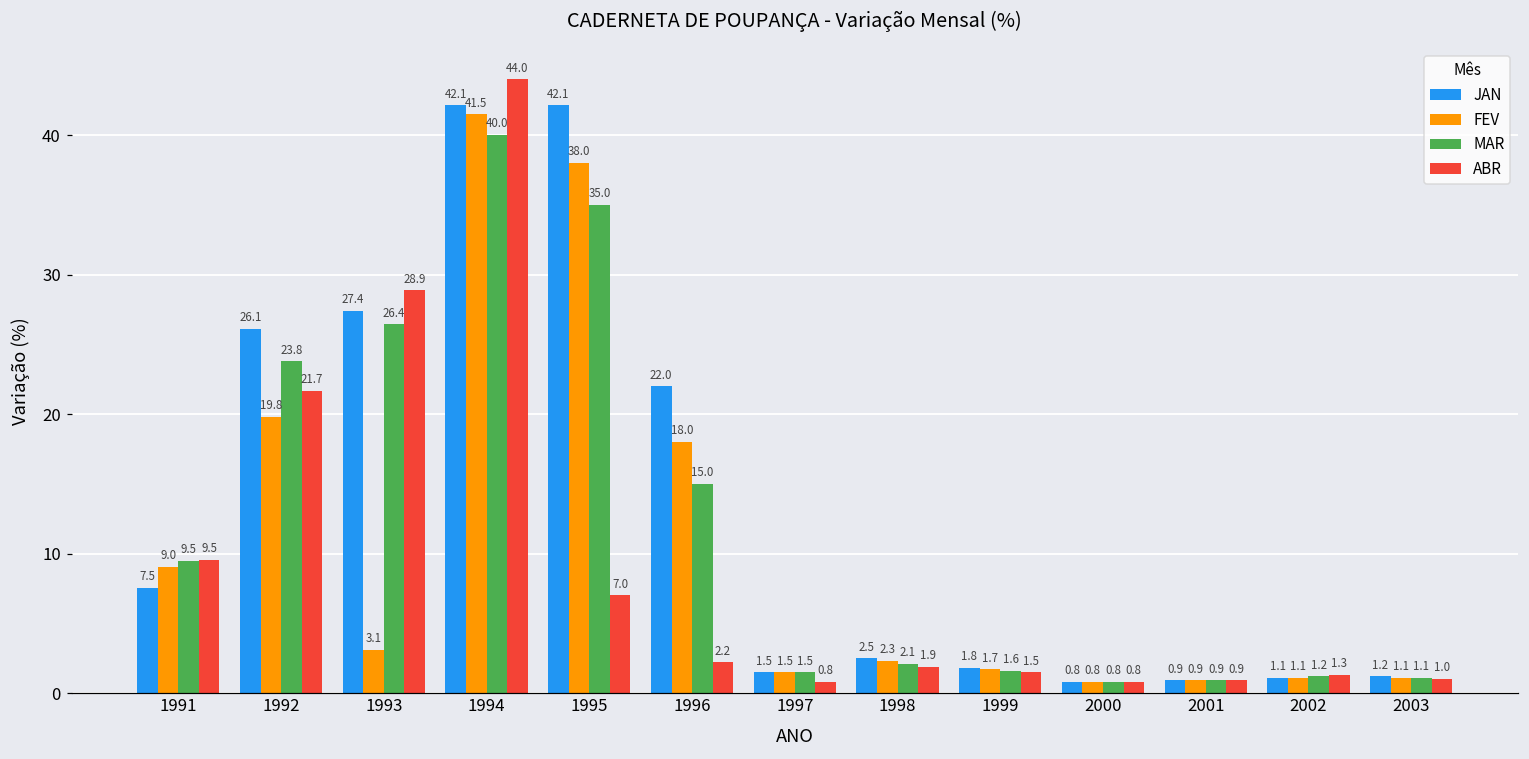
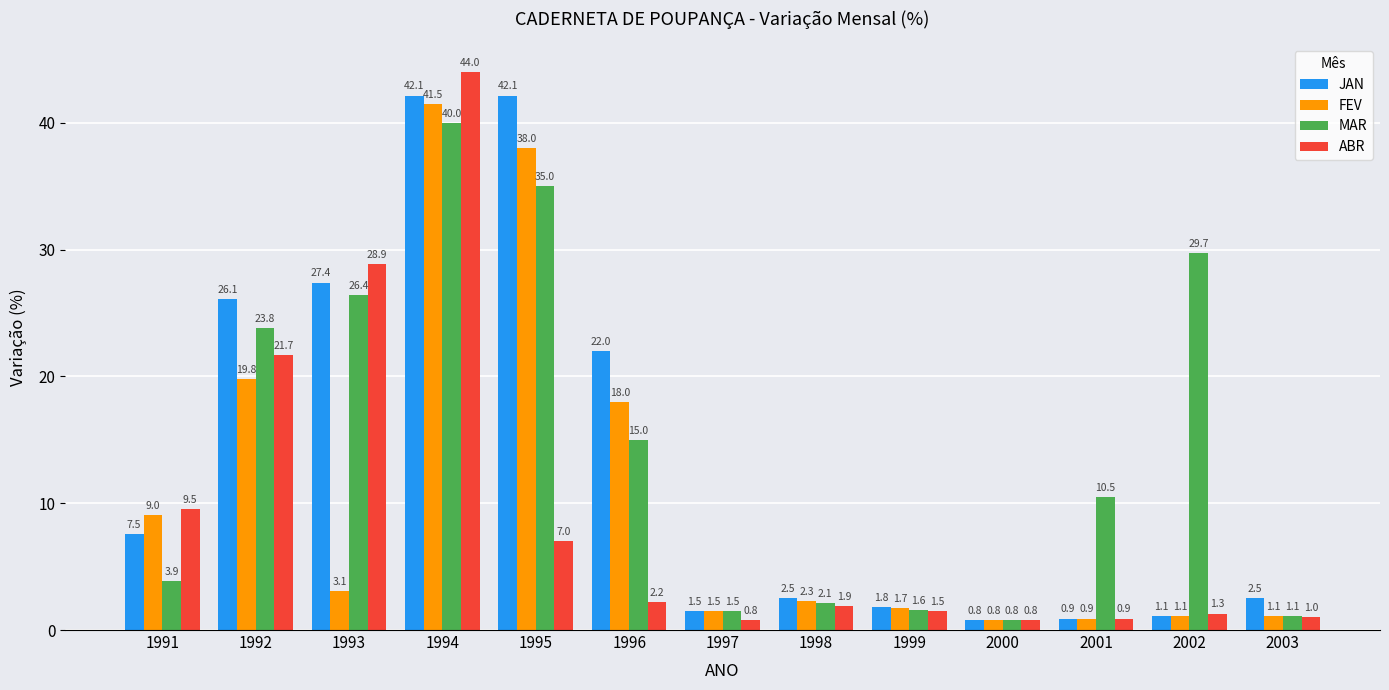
  {
    "JAN": {
      "1991": 7.5,
      "1992": 26.1,
      "1993": 27.4,
      "1994": 42.1,
      "1995": 42.1,
      "1996": 22.0,
      "1997": 1.5,
      "1998": 2.5,
      "1999": 1.8,
      "2000": 0.8,
      "2001": 0.9,
      "2002": 1.1,
-     "2003": 1.2
+     "2003": 2.5
    },
    "FEV": {
      "1991": 9.0,
      "1992": 19.8,
      "1993": 3.1,
      "1994": 41.5,
      "1995": 38.0,
      "1996": 18.0,
      "1997": 1.5,
      "1998": 2.3,
      "1999": 1.7,
      "2000": 0.8,
      "2001": 0.9,
      "2002": 1.1,
      "2003": 1.1
    },
    "MAR": {
-     "1991": 9.5,
+     "1991": 3.9,
      "1992": 23.8,
      "1993": 26.4,
      "1994": 40.0,
      "1995": 35.0,
      "1996": 15.0,
      "1997": 1.5,
      "1998": 2.1,
      "1999": 1.6,
      "2000": 0.8,
-     "2001": 0.9,
-     "2002": 1.2,
+     "2001": 10.5,
+     "2002": 29.7,
      "2003": 1.1
    },
    "ABR": {
      "1991": 9.5,
      "1992": 21.7,
      "1993": 28.9,
      "1994": 44.0,
      "1995": 7.0,
      "1996": 2.2,
      "1997": 0.8,
      "1998": 1.9,
      "1999": 1.5,
      "2000": 0.8,
      "2001": 0.9,
      "2002": 1.3,
      "2003": 1.0
    }
  }
